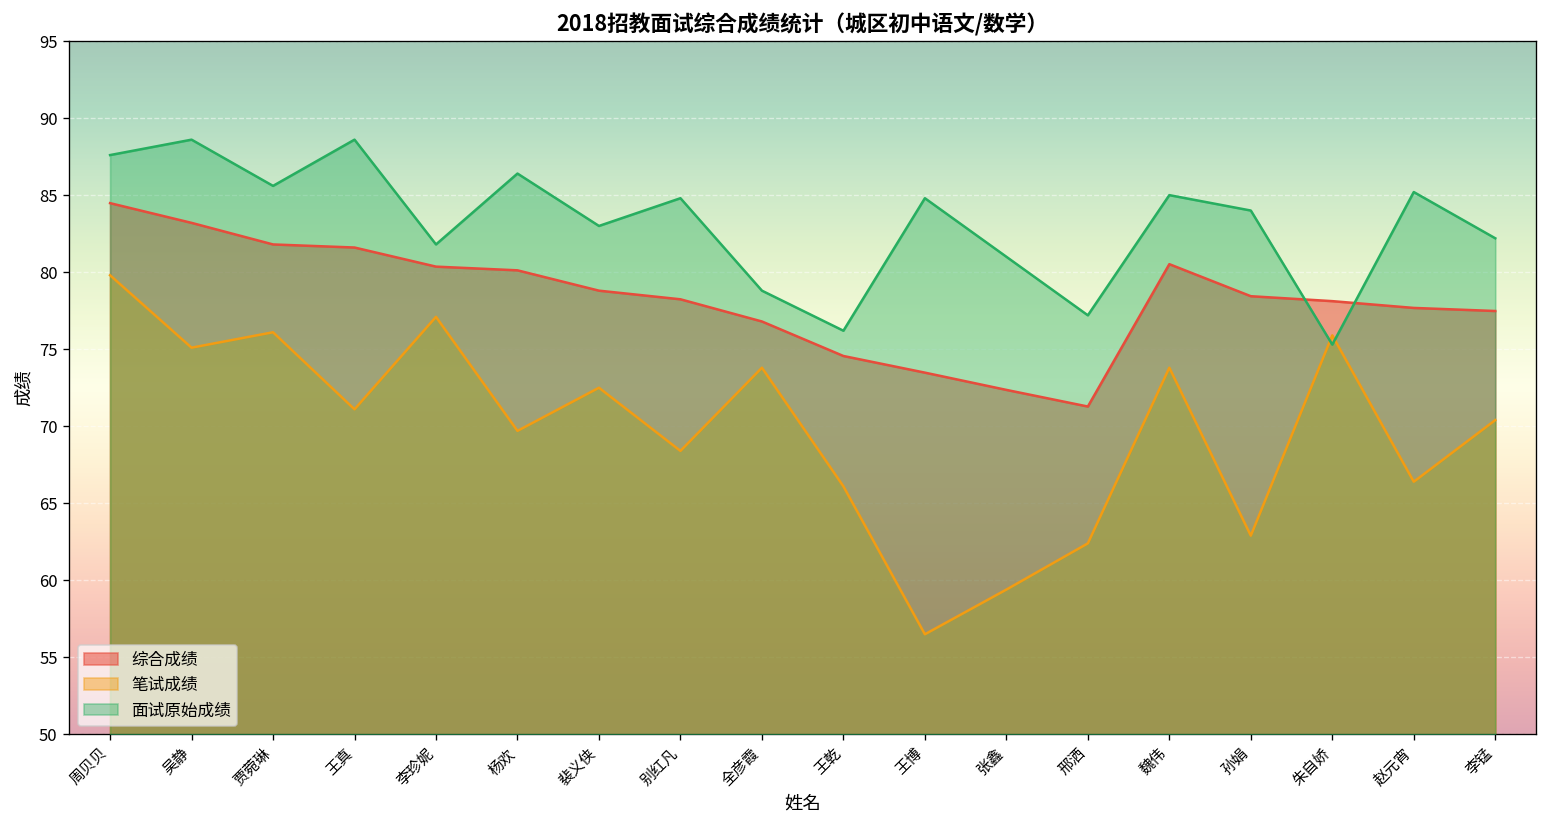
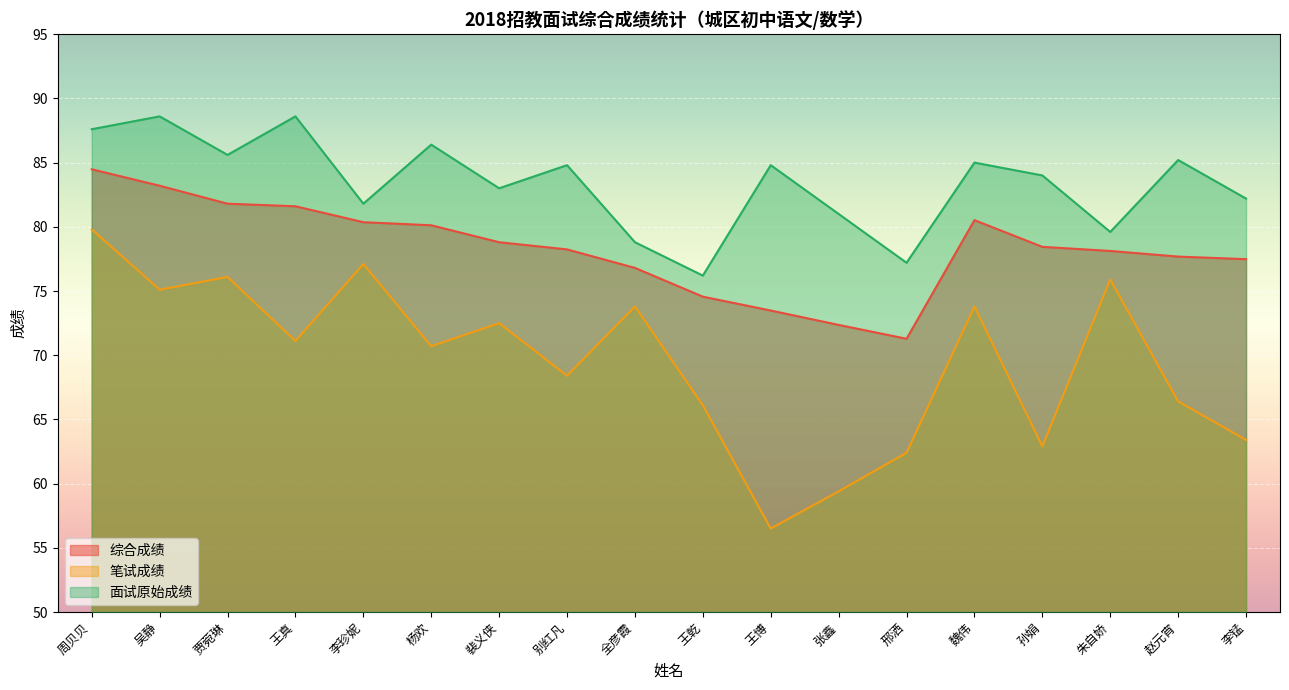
  {
    "综合成绩": {
      "周贝贝": 84.5,
      "吴静": 83.2,
      "贾菀琳": 81.8,
      "王真": 81.6,
      "李珍妮": 80.4,
      "杨欢": 80.1,
      "裴义侠": 78.8,
      "别红凡": 78.2,
      "全彦霞": 76.8,
      "王乾": 74.6,
      "王博": 73.5,
      "张鑫": 72.4,
      "邢洒": 71.3,
      "魏伟": 80.5,
      "孙娟": 78.4,
      "朱自娇": 78.1,
      "赵元宵": 77.7,
      "李锰": 77.5
    },
    "笔试成绩": {
      "周贝贝": 79.8,
      "吴静": 75.1,
      "贾菀琳": 76.1,
      "王真": 71.1,
      "李珍妮": 77.1,
-     "杨欢": 69.7,
+     "杨欢": 70.7,
      "裴义侠": 72.5,
      "别红凡": 68.4,
      "全彦霞": 73.8,
      "王乾": 66.1,
      "王博": 56.5,
      "张鑫": 59.4,
      "邢洒": 62.4,
      "魏伟": 73.8,
      "孙娟": 62.9,
      "朱自娇": 75.9,
      "赵元宵": 66.4,
-     "李锰": 70.4
+     "李锰": 63.4
    },
    "面试原始成绩": {
      "周贝贝": 87.6,
      "吴静": 88.6,
      "贾菀琳": 85.6,
      "王真": 88.6,
      "李珍妮": 81.8,
      "杨欢": 86.4,
      "裴义侠": 83.0,
      "别红凡": 84.8,
      "全彦霞": 78.8,
      "王乾": 76.2,
      "王博": 84.8,
      "张鑫": 81.0,
      "邢洒": 77.2,
      "魏伟": 85.0,
      "孙娟": 84.0,
-     "朱自娇": 75.3,
+     "朱自娇": 79.6,
      "赵元宵": 85.2,
      "李锰": 82.2
    }
  }
